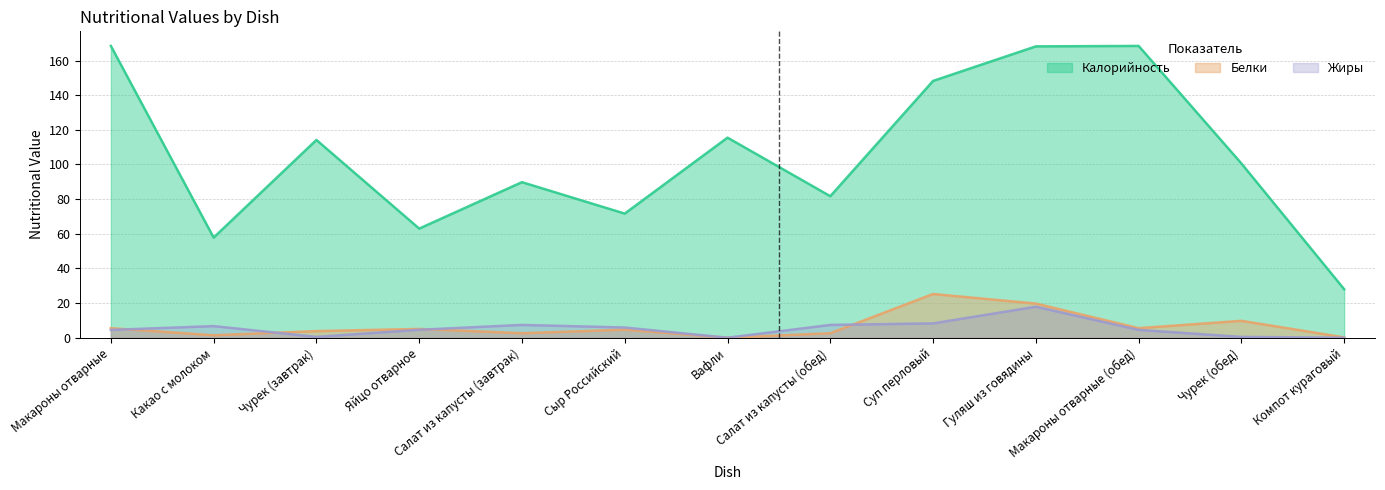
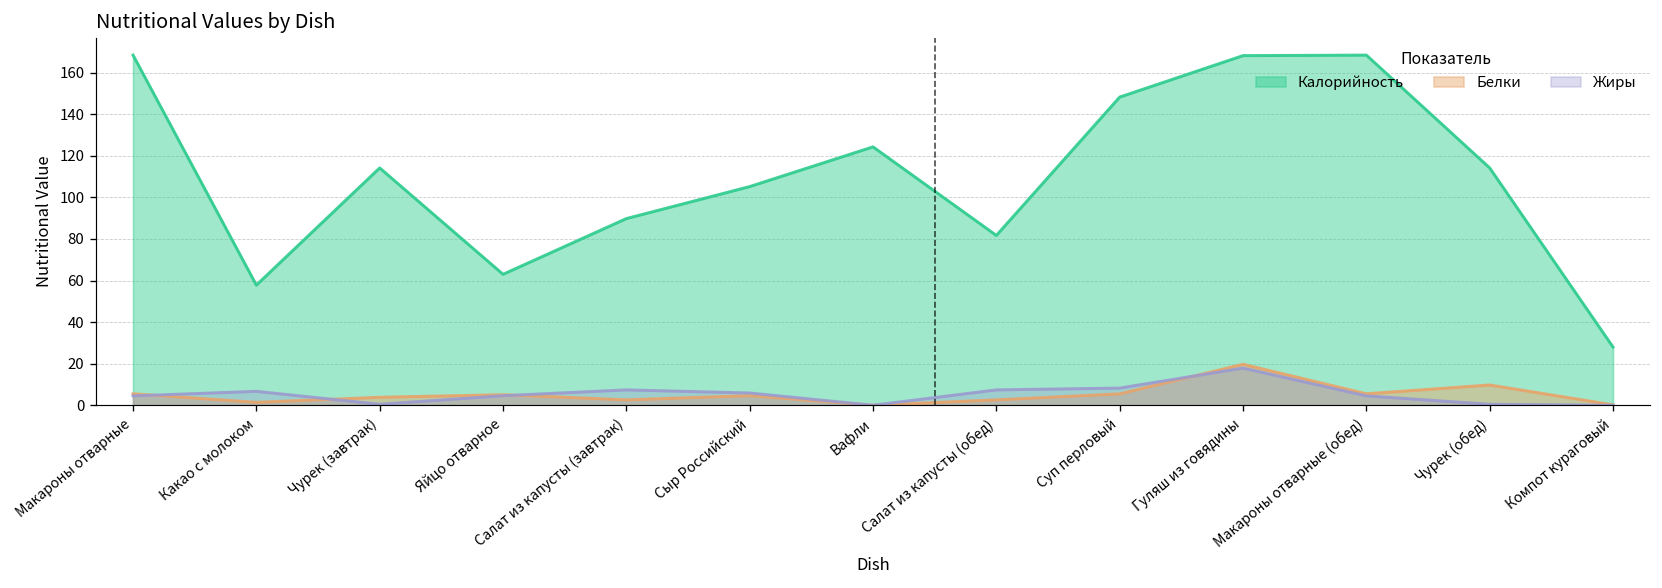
  {
    "Калорийность": {
      "Макароны отварные": 168,
      "Какао с молоком": 58,
      "Чурек (завтрак)": 114,
      "Яйцо отварное": 63,
      "Салат из капусты (завтрак)": 90,
-     "Сыр Российский": 72,
-     "Вафли": 116,
+     "Сыр Российский": 105,
+     "Вафли": 124,
      "Салат из капусты (обед)": 82,
      "Суп перловый": 148,
      "Гуляш из говядины": 168,
      "Макароны отварные (обед)": 168,
-     "Чурек (обед)": 101,
+     "Чурек (обед)": 114,
      "Компот кураговый": 28
    },
    "Белки": {
      "Какао с молоком": 1,
      "Чурек (завтрак)": 4,
      "Салат из капусты (завтрак)": 3,
      "Салат из капусты (обед)": 3,
-     "Суп перловый": 25,
+     "Суп перловый": 5,
      "Гуляш из говядины": 20,
      "Чурек (обед)": 10
    },
    "Жиры": {
      "Какао с молоком": 7,
      "Чурек (завтрак)": 0,
      "Салат из капусты (завтрак)": 7,
      "Салат из капусты (обед)": 7,
      "Суп перловый": 8,
      "Гуляш из говядины": 18,
      "Чурек (обед)": 0
    }
  }
